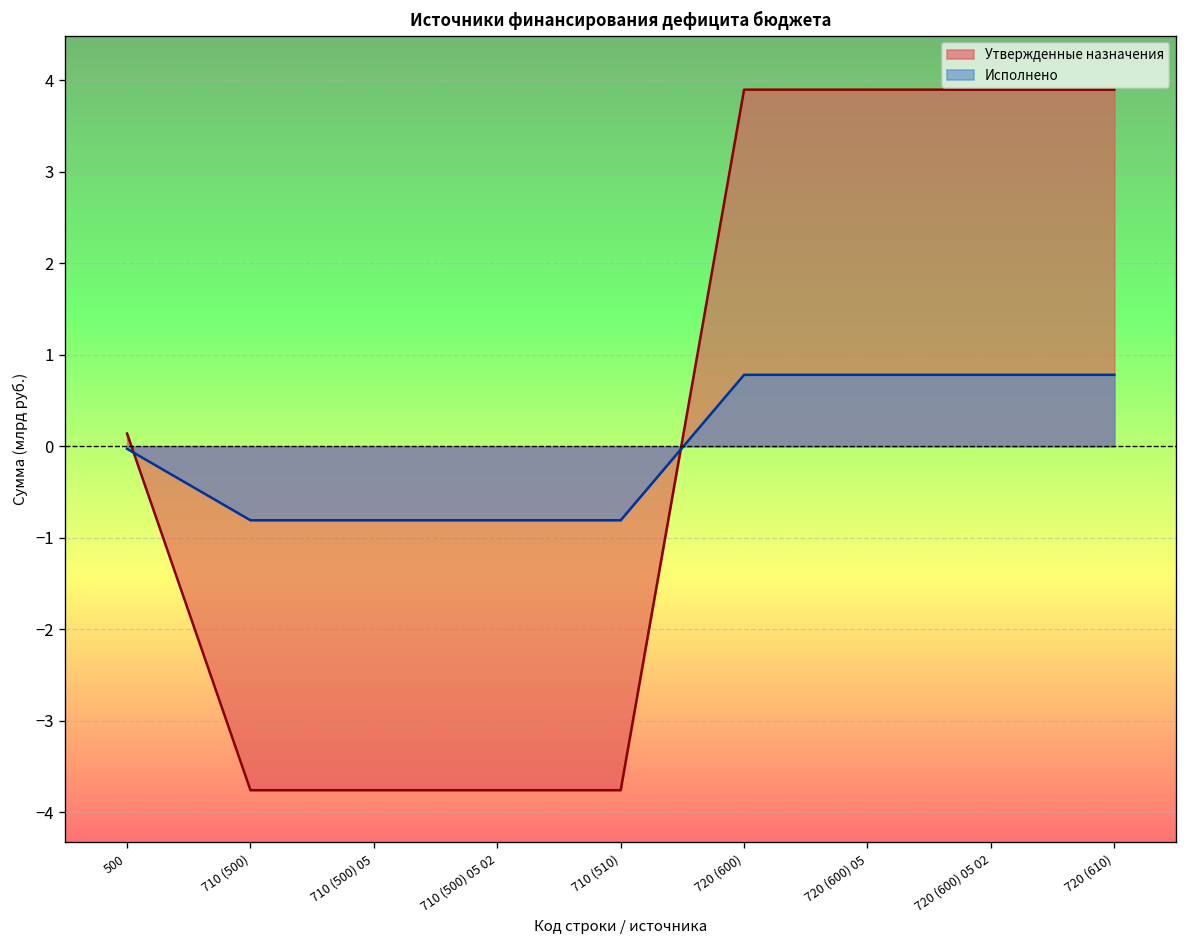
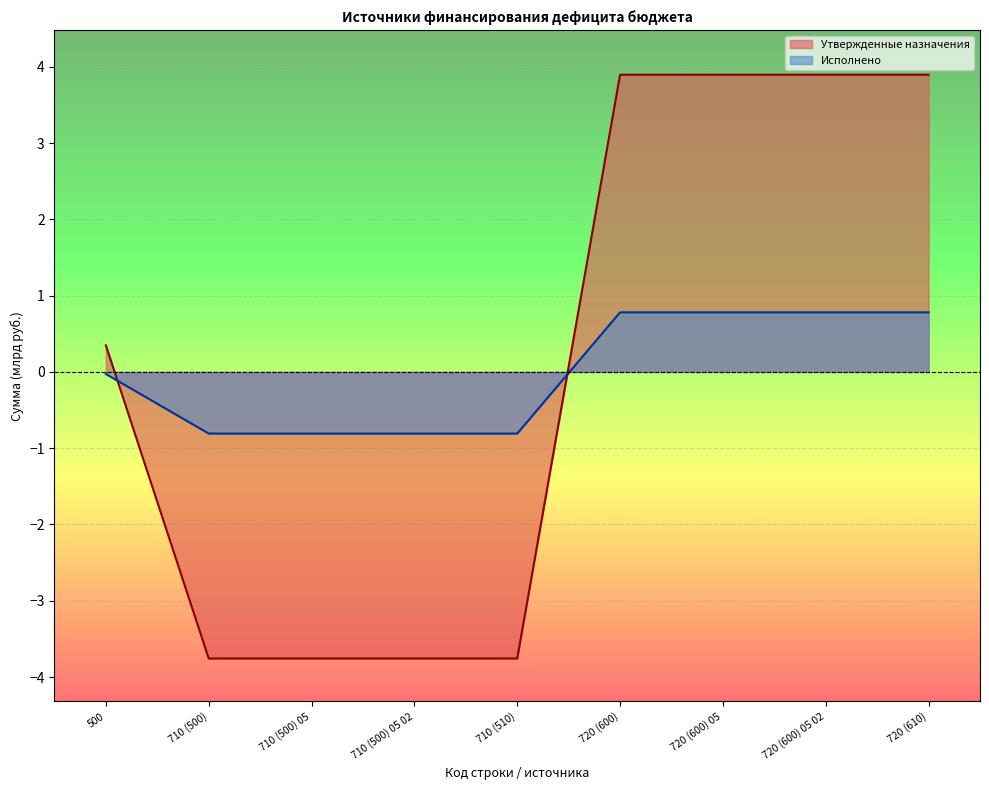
  {
    "Утвержденные назначения": {
-     "500": 0.1
+     "500": 0.3
    }
  }
